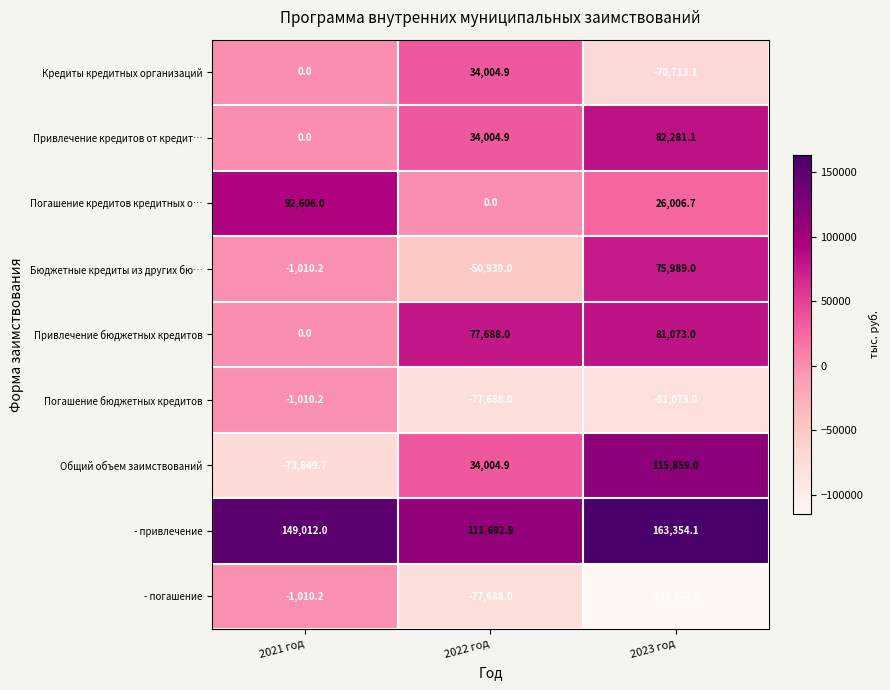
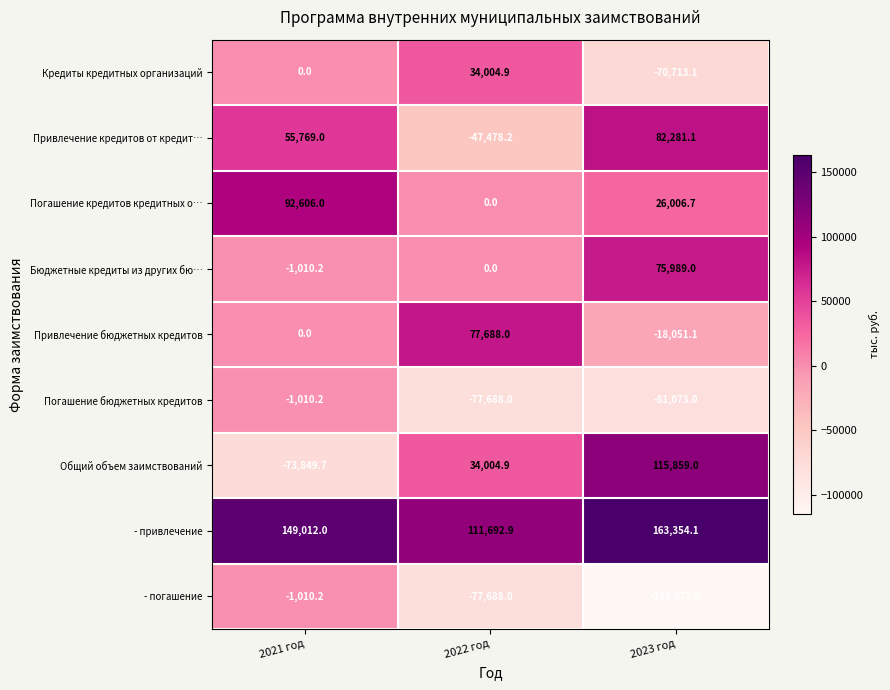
  {
    "Кредиты кредитных организаций": {
      "2021 год": "0.0",
      "2022 год": "34,004.9"
    },
    "Привлечение кредитов от кредит…": {
-     "2021 год": "0.0",
-     "2022 год": "34,004.9",
+     "2021 год": "55,769.0",
+     "2022 год": "-47,478.2",
      "2023 год": "82,281.1"
    },
    "Погашение кредитов кредитных о…": {
      "2021 год": "92,606.0",
      "2022 год": "0.0",
      "2023 год": "26,006.7"
    },
    "Бюджетные кредиты из других бю…": {
      "2021 год": "-1,010.2",
-     "2022 год": "-50,939.0",
+     "2022 год": "0.0",
      "2023 год": "75,989.0"
    },
    "Привлечение бюджетных кредитов": {
      "2021 год": "0.0",
      "2022 год": "77,688.0",
-     "2023 год": "81,073.0"
+     "2023 год": "-18,051.1"
    },
    "Погашение бюджетных кредитов": {
      "2021 год": "-1,010.2"
    },
    "Общий объем заимствований": {
      "2022 год": "34,004.9",
      "2023 год": "115,859.0"
    },
    "- привлечение": {
      "2021 год": "149,012.0",
      "2022 год": "111,692.9",
      "2023 год": "163,354.1"
    },
    "- погашение": {
      "2021 год": "-1,010.2"
    }
  }
